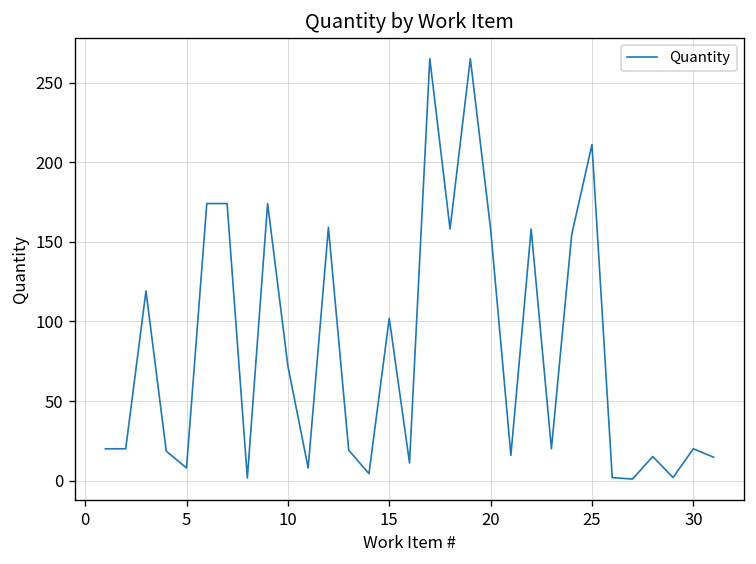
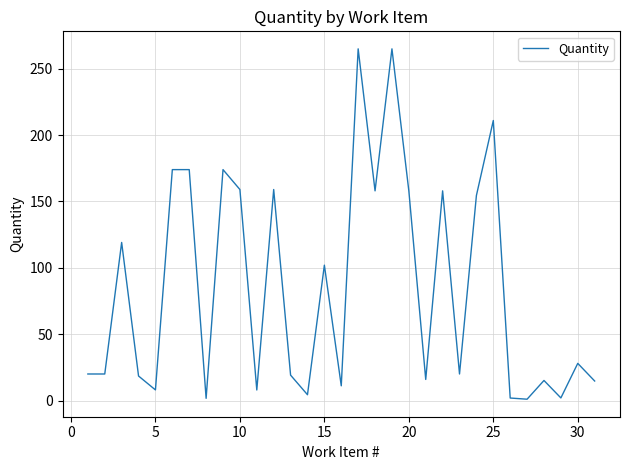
  {
    "5": 8,
-   "10": 72,
+   "10": 159,
    "15": 102,
    "20": 158,
    "25": 211,
-   "30": 20
+   "30": 28
  }
